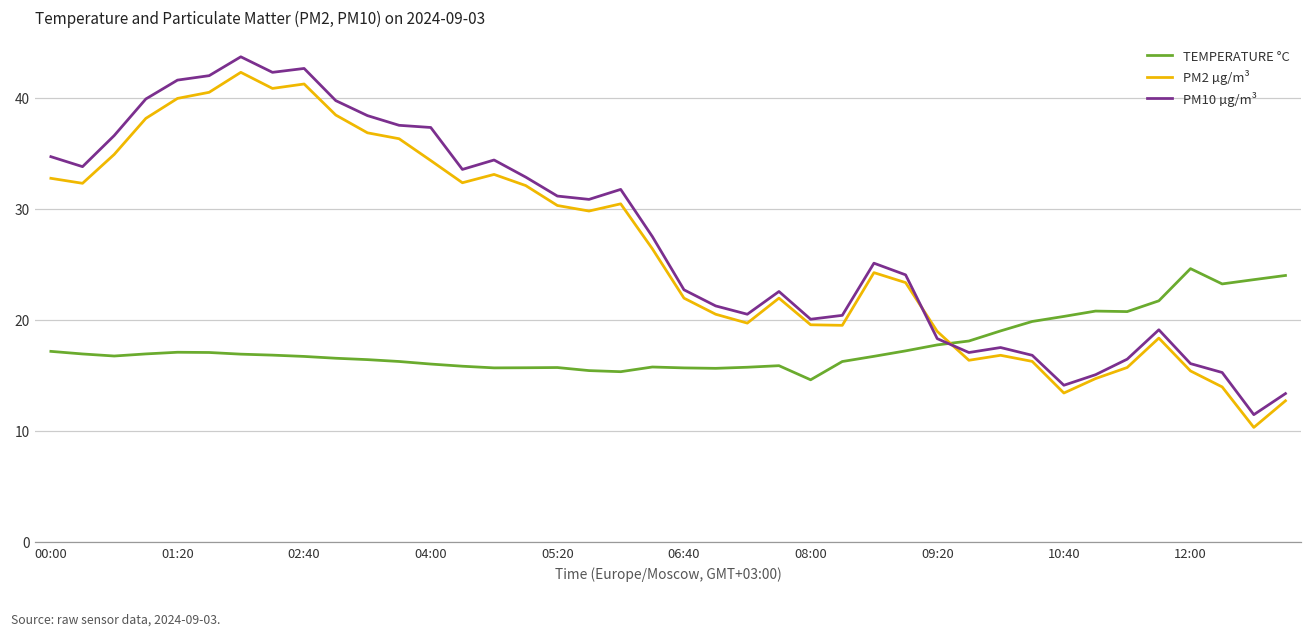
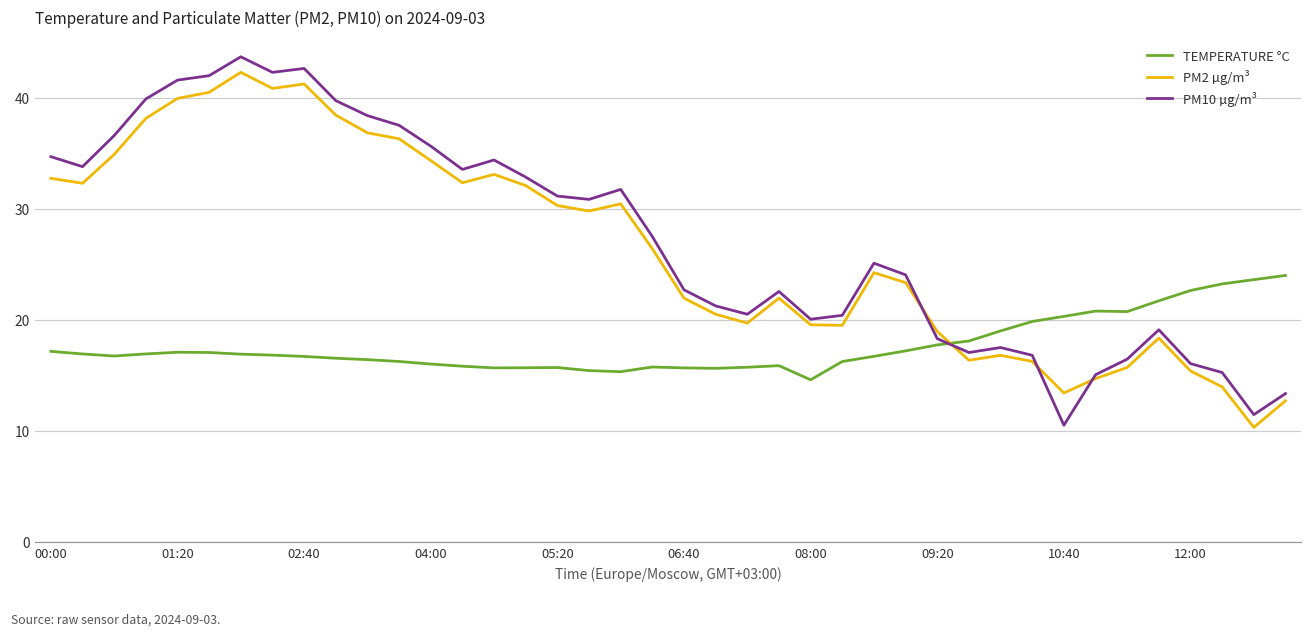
  {
    "TEMPERATURE °C": {
      "00:00": 17.2,
      "01:20": 17.1,
      "02:40": 16.7,
      "04:00": 16.0,
      "05:20": 15.7,
      "06:40": 15.7,
      "08:00": 14.6,
      "09:20": 17.7,
      "10:40": 20.3,
-     "12:00": 24.6
+     "12:00": 22.6
    },
    "PM2 µg/m³": {
      "00:00": 32.8,
      "01:20": 40.0,
      "02:40": 41.3,
      "04:00": 34.4,
      "05:20": 30.3,
      "06:40": 22.0,
      "08:00": 19.6,
      "09:20": 19.0,
      "10:40": 13.4,
      "12:00": 15.4
    },
    "PM10 µg/m³": {
      "00:00": 34.7,
      "01:20": 41.6,
      "02:40": 42.7,
-     "04:00": 37.3,
+     "04:00": 35.7,
      "05:20": 31.2,
      "06:40": 22.7,
      "08:00": 20.1,
      "09:20": 18.3,
-     "10:40": 14.1,
+     "10:40": 10.5,
      "12:00": 16.1
    }
  }
